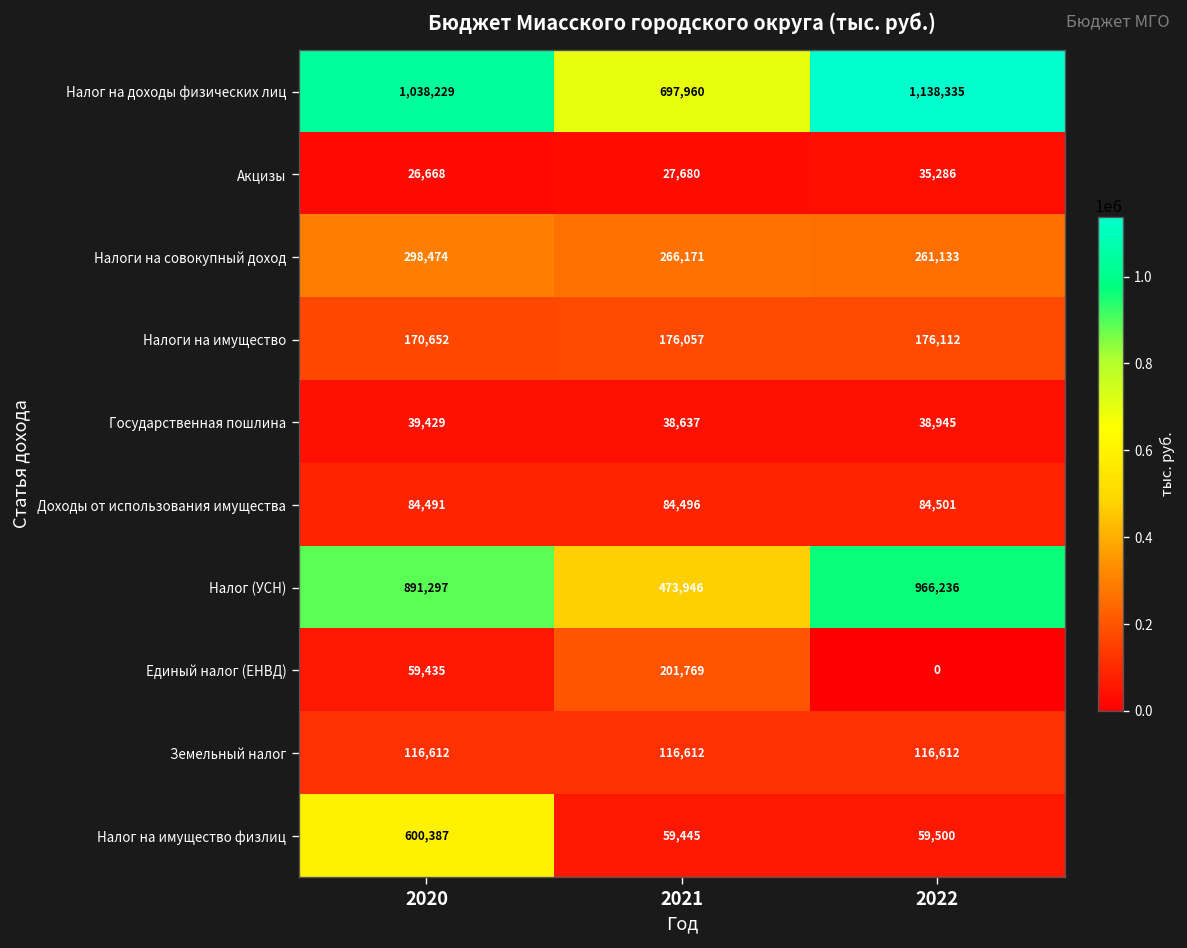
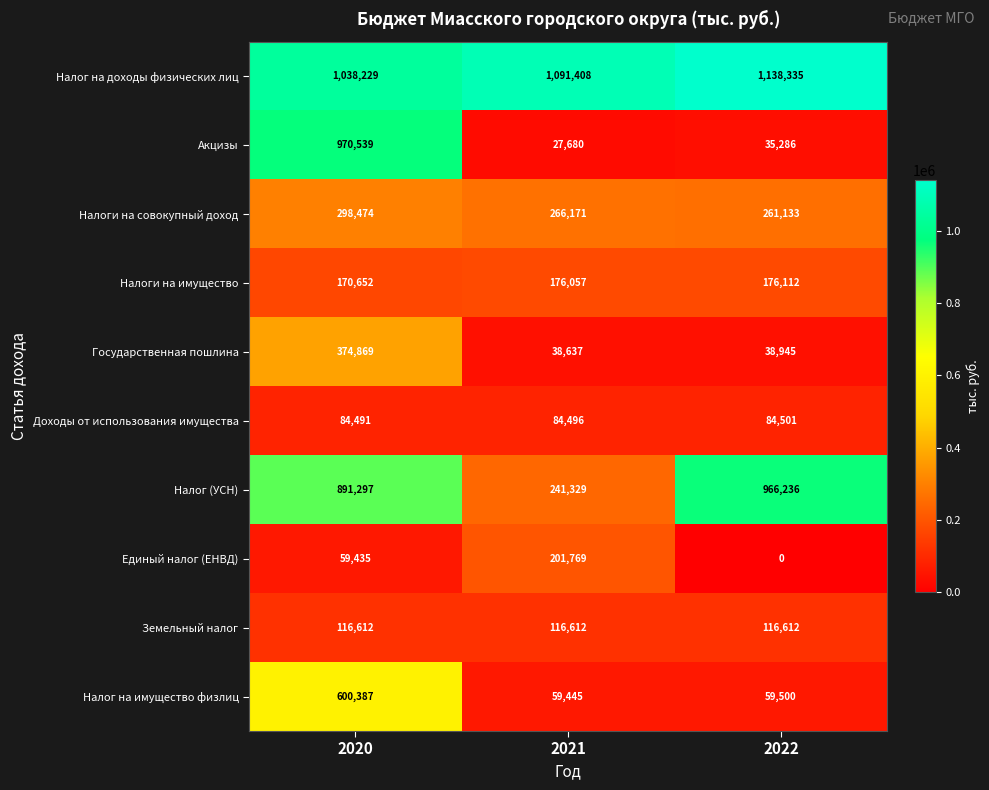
  {
    "Налог на доходы физических лиц": {
      "2020": "1,038,229",
-     "2021": "697,960",
+     "2021": "1,091,408",
      "2022": "1,138,335"
    },
    "Акцизы": {
-     "2020": "26,668",
+     "2020": "970,539",
      "2021": "27,680",
      "2022": "35,286"
    },
    "Налоги на совокупный доход": {
      "2020": "298,474",
      "2021": "266,171",
      "2022": "261,133"
    },
    "Налоги на имущество": {
      "2020": "170,652",
      "2021": "176,057",
      "2022": "176,112"
    },
    "Государственная пошлина": {
-     "2020": "39,429",
+     "2020": "374,869",
      "2021": "38,637",
      "2022": "38,945"
    },
    "Доходы от использования имущества": {
      "2020": "84,491",
      "2021": "84,496",
      "2022": "84,501"
    },
    "Налог (УСН)": {
      "2020": "891,297",
-     "2021": "473,946",
+     "2021": "241,329",
      "2022": "966,236"
    },
    "Единый налог (ЕНВД)": {
      "2020": "59,435",
      "2021": "201,769",
      "2022": "0"
    },
    "Земельный налог": {
      "2020": "116,612",
      "2021": "116,612",
      "2022": "116,612"
    },
    "Налог на имущество физлиц": {
      "2020": "600,387",
      "2021": "59,445",
      "2022": "59,500"
    }
  }
